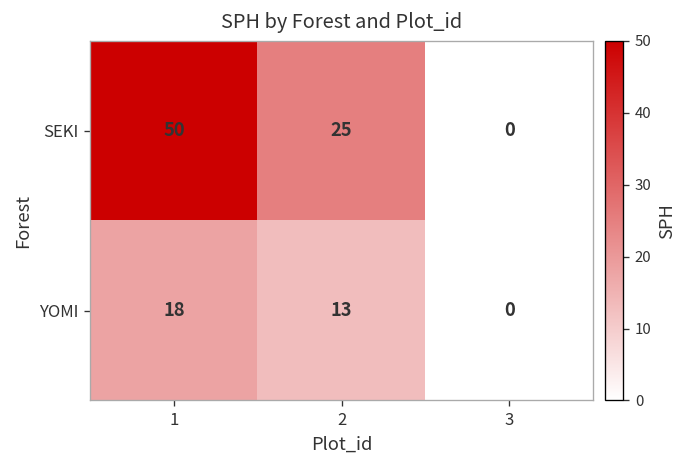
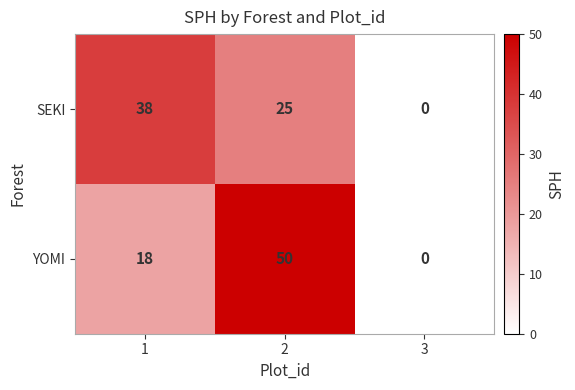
  {
    "SEKI": {
-     "1": 50,
+     "1": 38,
      "2": 25,
      "3": 0
    },
    "YOMI": {
      "1": 18,
-     "2": 13,
+     "2": 50,
      "3": 0
    }
  }
